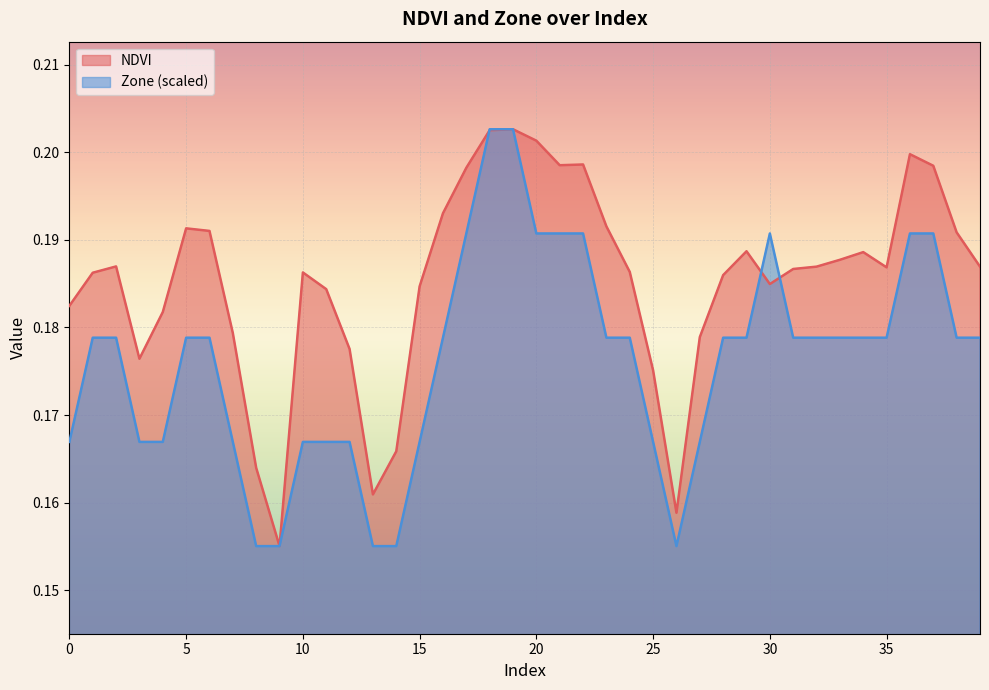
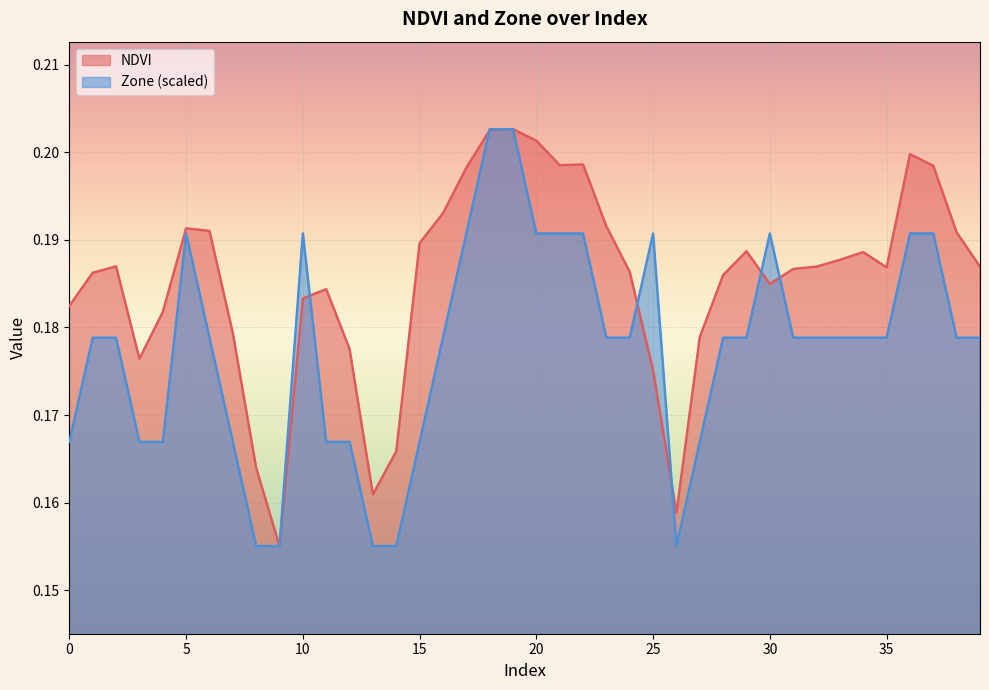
  {
    "NDVI": {
      "0": 0.182,
      "5": 0.191,
-     "10": 0.186,
-     "15": 0.185,
+     "10": 0.183,
+     "15": 0.190,
      "20": 0.201,
      "25": 0.175,
      "30": 0.185,
      "35": 0.187
    },
    "Zone (scaled)": {
      "0": 0.167,
-     "5": 0.179,
-     "10": 0.167,
+     "5": 0.191,
+     "10": 0.191,
      "15": 0.167,
      "20": 0.191,
-     "25": 0.167,
+     "25": 0.191,
      "30": 0.191,
      "35": 0.179
    }
  }
